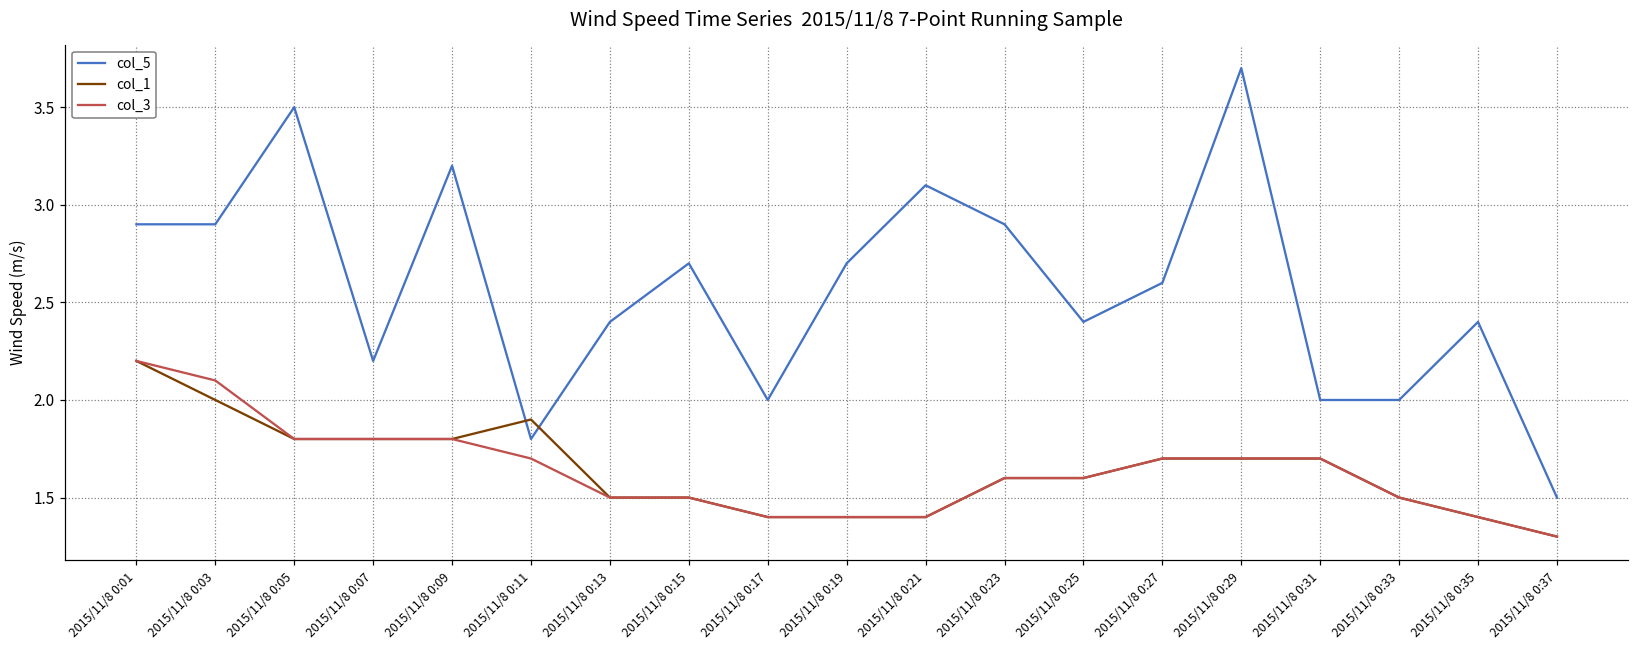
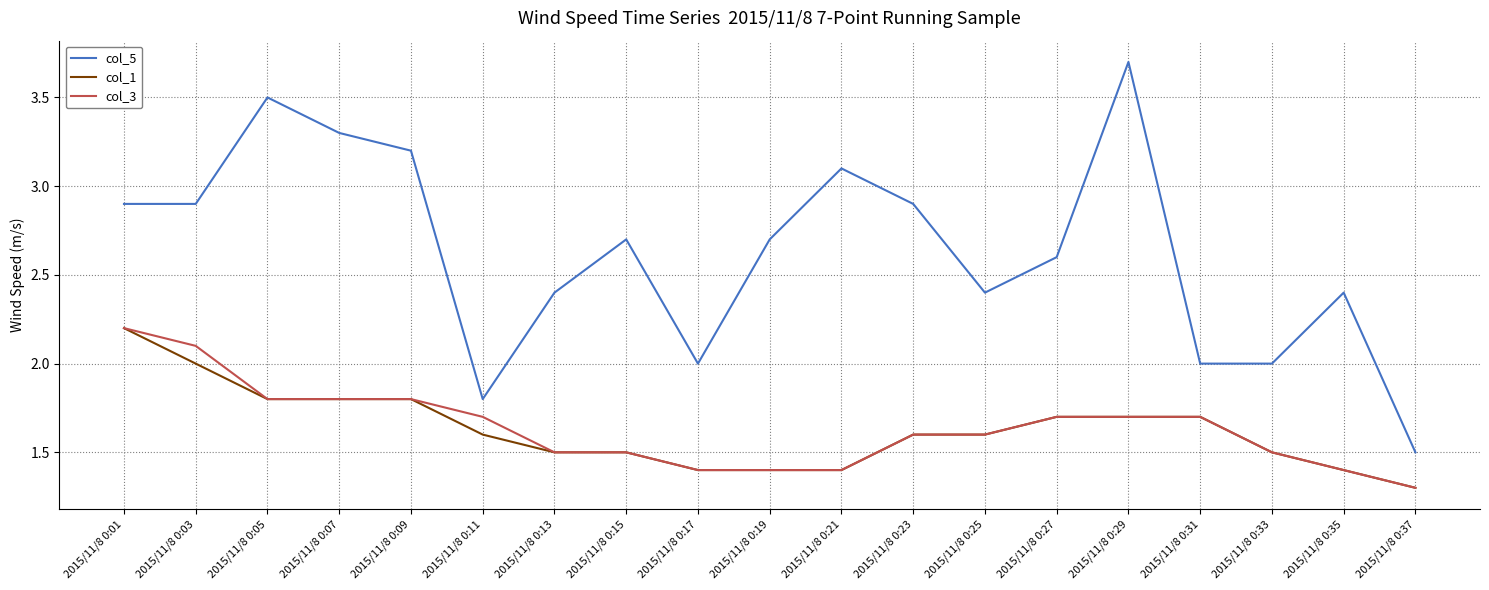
  {
    "col_5": {
      "2015/11/8 0:01": 2.9,
      "2015/11/8 0:03": 2.9,
      "2015/11/8 0:05": 3.5,
-     "2015/11/8 0:07": 2.2,
+     "2015/11/8 0:07": 3.3,
      "2015/11/8 0:09": 3.2,
      "2015/11/8 0:11": 1.8,
      "2015/11/8 0:13": 2.4,
      "2015/11/8 0:15": 2.7,
      "2015/11/8 0:17": 2.0,
      "2015/11/8 0:19": 2.7,
      "2015/11/8 0:21": 3.1,
      "2015/11/8 0:23": 2.9,
      "2015/11/8 0:25": 2.4,
      "2015/11/8 0:27": 2.6,
      "2015/11/8 0:29": 3.7,
      "2015/11/8 0:31": 2.0,
      "2015/11/8 0:33": 2.0,
      "2015/11/8 0:35": 2.4,
      "2015/11/8 0:37": 1.5
    },
    "col_1": {
      "2015/11/8 0:03": 2.0,
-     "2015/11/8 0:11": 1.9
+     "2015/11/8 0:11": 1.6
    },
    "col_3": {
      "2015/11/8 0:03": 2.1,
      "2015/11/8 0:11": 1.7
    }
  }
